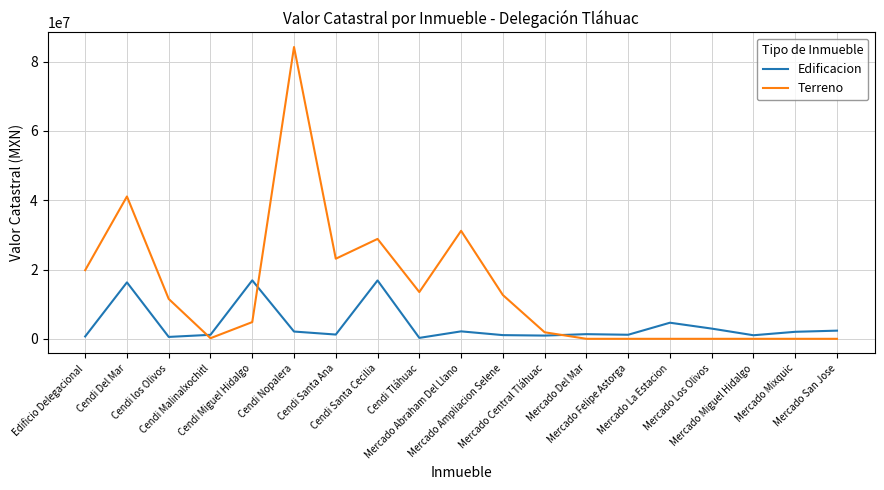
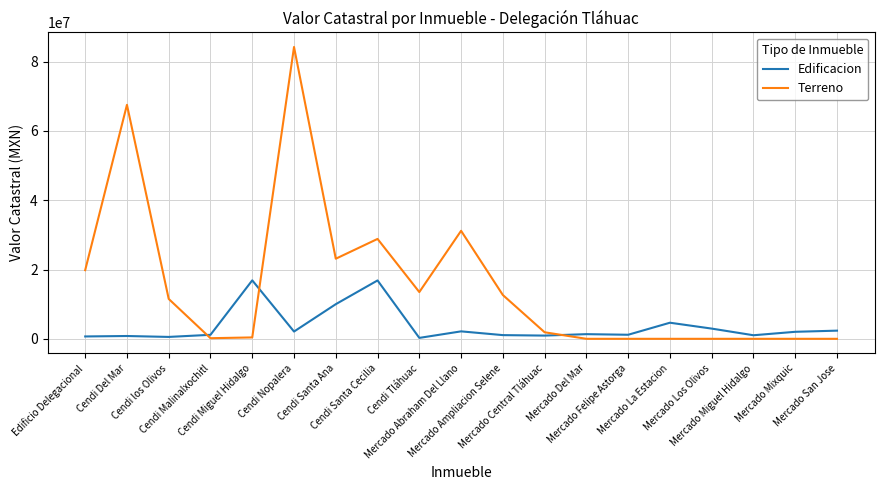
  {
    "Edificacion": {
      "Edificio Delegacional": 1000000,
-     "Cendi Del Mar": 16000000,
+     "Cendi Del Mar": 1000000,
      "Cendi los Olivos": 1000000,
      "Cendi Malinalxochitl": 1000000,
      "Cendi Miguel Hidalgo": 17000000,
      "Cendi Nopalera": 2000000,
-     "Cendi Santa Ana": 1000000,
+     "Cendi Santa Ana": 10000000,
      "Cendi Santa Cecilia": 17000000,
      "Cendi Tláhuac": 0,
      "Mercado Abraham Del Llano": 2000000,
      "Mercado Ampliacion Selene": 1000000,
      "Mercado Central Tláhuac": 1000000,
      "Mercado Del Mar": 1000000,
      "Mercado Felipe Astorga": 1000000,
      "Mercado La Estacion": 5000000,
      "Mercado Los Olivos": 3000000,
      "Mercado Miguel Hidalgo": 1000000,
      "Mercado Mixquic": 2000000,
      "Mercado San Jose": 2000000
    },
    "Terreno": {
      "Edificio Delegacional": 20000000,
-     "Cendi Del Mar": 41000000,
+     "Cendi Del Mar": 68000000,
      "Cendi los Olivos": 12000000,
      "Cendi Malinalxochitl": 0,
-     "Cendi Miguel Hidalgo": 5000000,
+     "Cendi Miguel Hidalgo": 0,
      "Cendi Nopalera": 84000000,
      "Cendi Santa Ana": 23000000,
      "Cendi Santa Cecilia": 29000000,
      "Cendi Tláhuac": 14000000,
      "Mercado Abraham Del Llano": 31000000,
      "Mercado Ampliacion Selene": 13000000,
      "Mercado Central Tláhuac": 2000000,
      "Mercado Del Mar": 0,
      "Mercado Felipe Astorga": 0,
      "Mercado La Estacion": 0,
      "Mercado Los Olivos": 0,
      "Mercado Miguel Hidalgo": 0,
      "Mercado Mixquic": 0,
      "Mercado San Jose": 0
    }
  }
